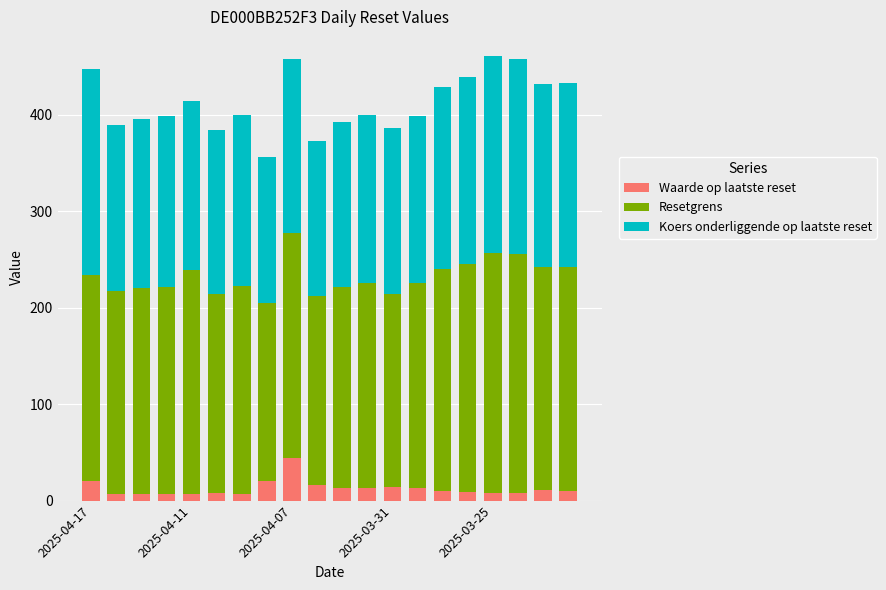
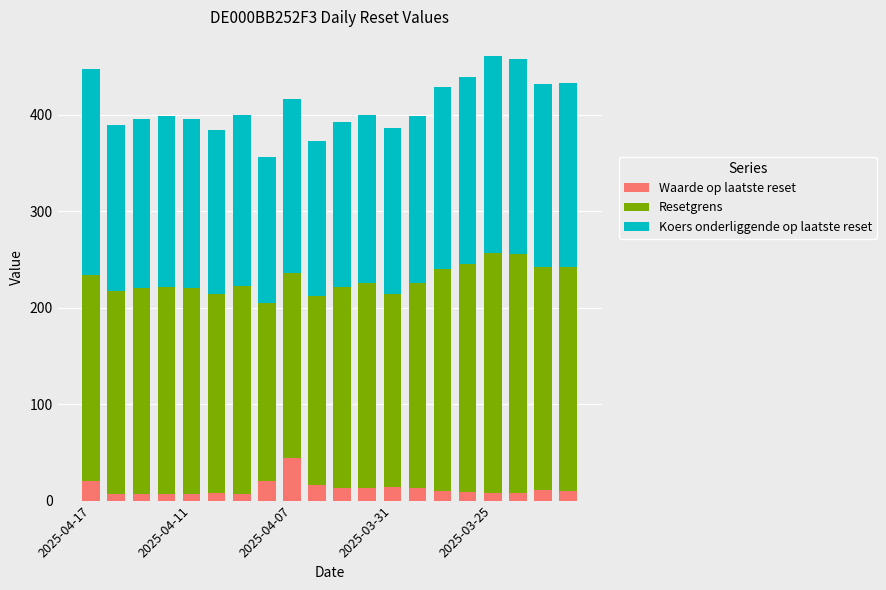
  {
    "Waarde op laatste reset": {
      "2025-04-17": 20,
      "2025-04-11": 10,
      "2025-04-07": 40,
      "2025-03-31": 10,
      "2025-03-25": 10
    },
    "Resetgrens": {
      "2025-04-17": 210,
-     "2025-04-11": 230,
-     "2025-04-07": 230,
+     "2025-04-11": 210,
+     "2025-04-07": 190,
      "2025-03-31": 200,
      "2025-03-25": 250
    },
    "Koers onderliggende op laatste reset": {
      "2025-04-17": 210,
      "2025-04-11": 180,
      "2025-04-07": 180,
      "2025-03-31": 170,
      "2025-03-25": 200
    }
  }
